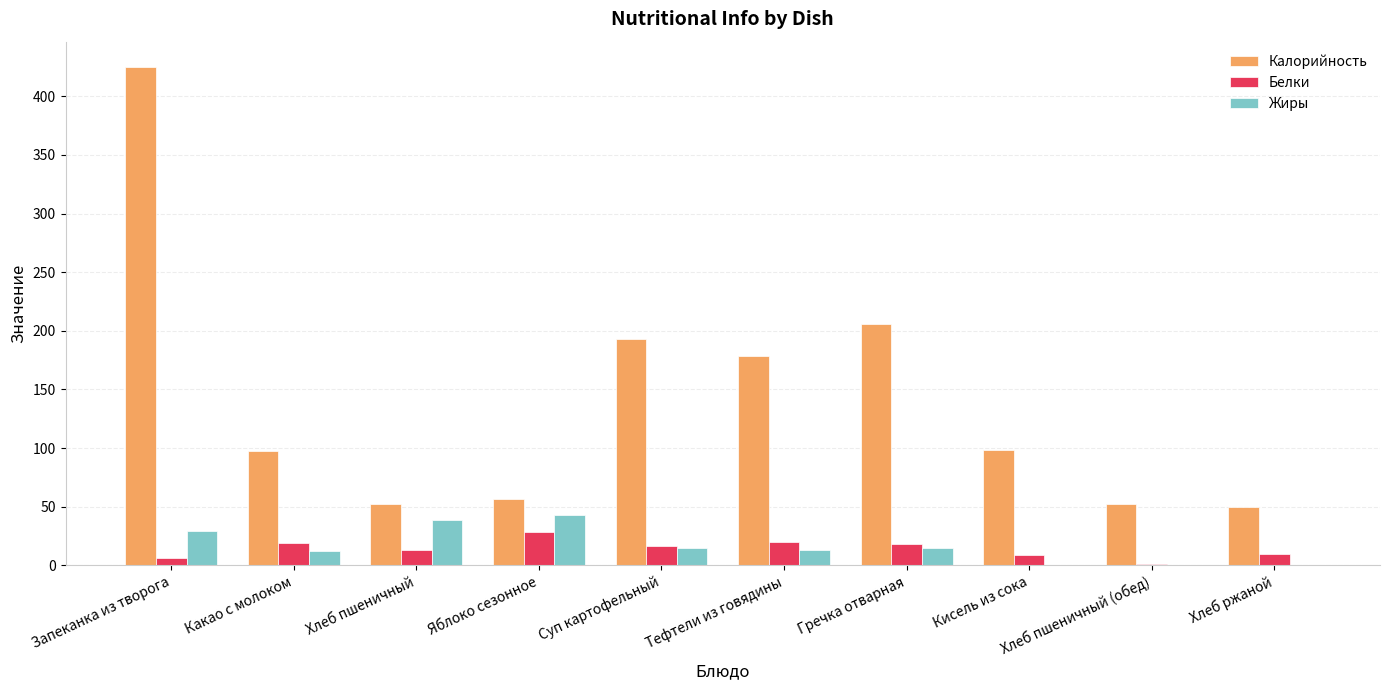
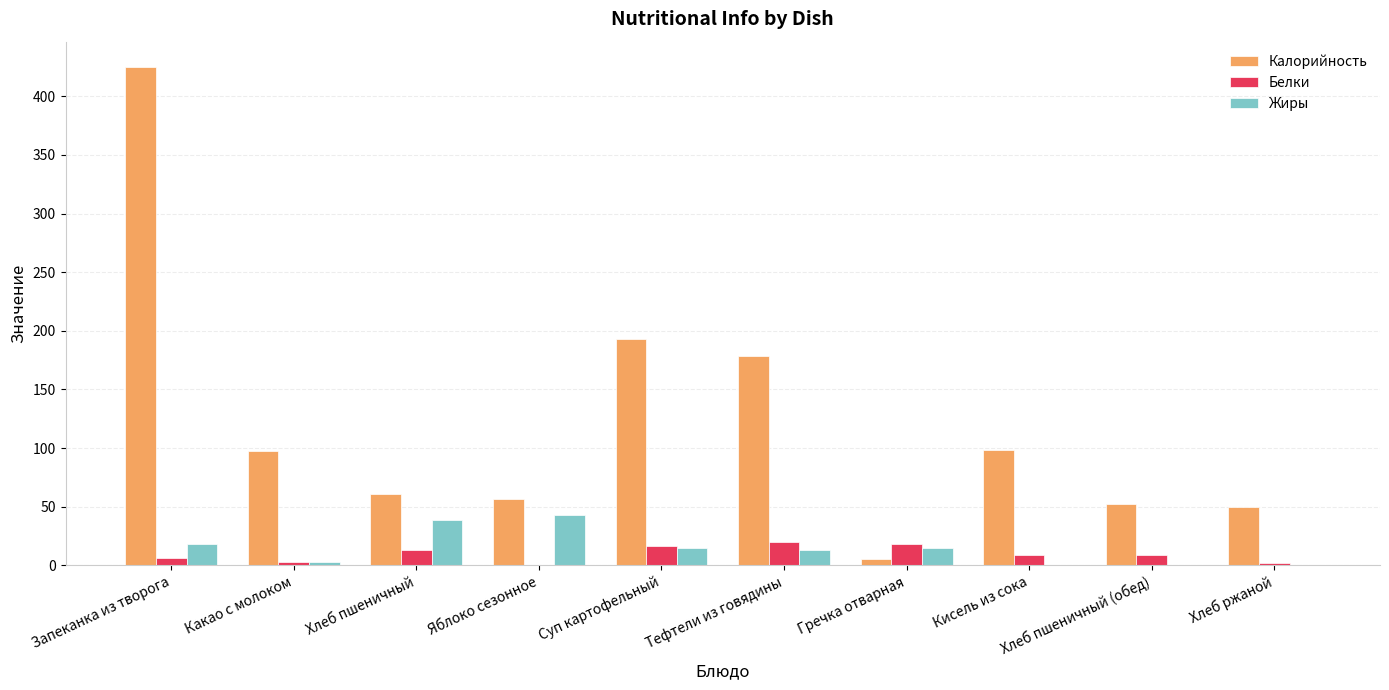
  {
    "Калорийность": {
      "Запеканка из творога": 425,
      "Какао с молоком": 98,
-     "Хлеб пшеничный": 52,
+     "Хлеб пшеничный": 61,
      "Яблоко сезонное": 56,
      "Суп картофельный": 193,
      "Тефтели из говядины": 178,
-     "Гречка отварная": 206,
+     "Гречка отварная": 6,
      "Кисель из сока": 99,
      "Хлеб пшеничный (обед)": 52,
      "Хлеб ржаной": 50
    },
    "Белки": {
      "Запеканка из творога": 7,
-     "Какао с молоком": 19,
+     "Какао с молоком": 3,
      "Хлеб пшеничный": 13,
-     "Яблоко сезонное": 28,
+     "Яблоко сезонное": 0,
      "Суп картофельный": 16,
      "Тефтели из говядины": 20,
      "Гречка отварная": 19,
      "Кисель из сока": 9,
-     "Хлеб пшеничный (обед)": 2,
-     "Хлеб ржаной": 10
+     "Хлеб пшеничный (обед)": 9,
+     "Хлеб ржаной": 2
    },
    "Жиры": {
-     "Запеканка из творога": 30,
-     "Какао с молоком": 12,
+     "Запеканка из творога": 19,
+     "Какао с молоком": 3,
      "Хлеб пшеничный": 39,
      "Яблоко сезонное": 43,
      "Суп картофельный": 15,
      "Тефтели из говядины": 13,
      "Гречка отварная": 15,
      "Кисель из сока": 0
    }
  }
